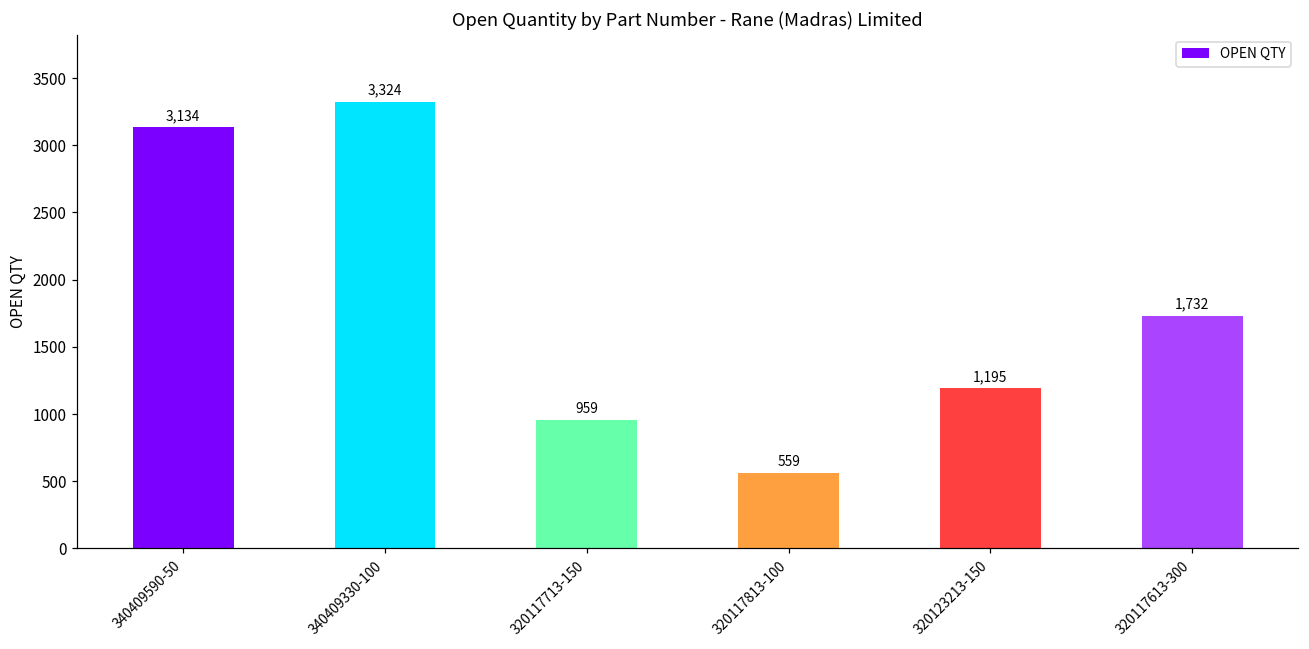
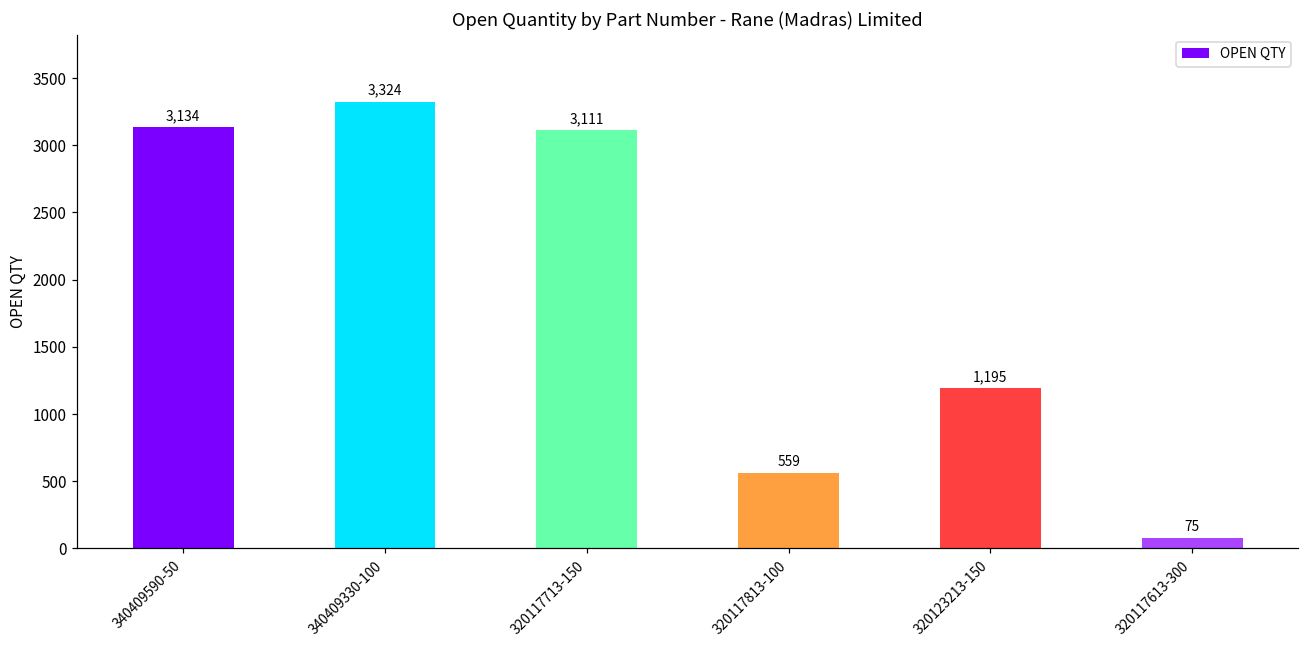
  {
    "340409590-50": "3,134",
    "340409330-100": "3,324",
-   "320117713-150": "959",
+   "320117713-150": "3,111",
    "320117813-100": "559",
    "320123213-150": "1,195",
-   "320117613-300": "1,732"
+   "320117613-300": "75"
  }
